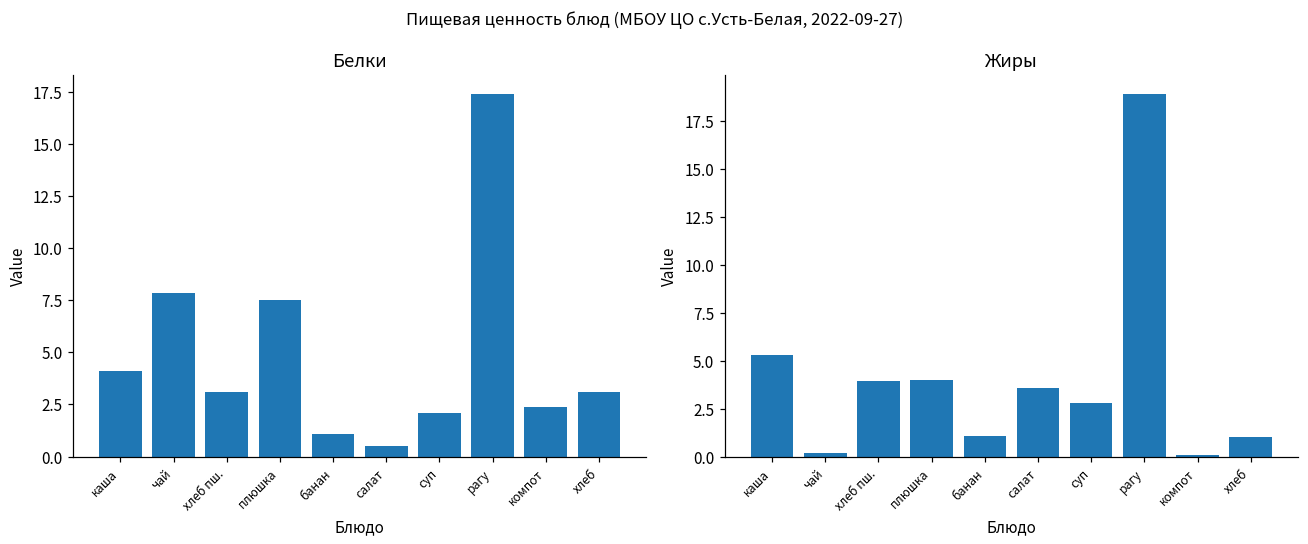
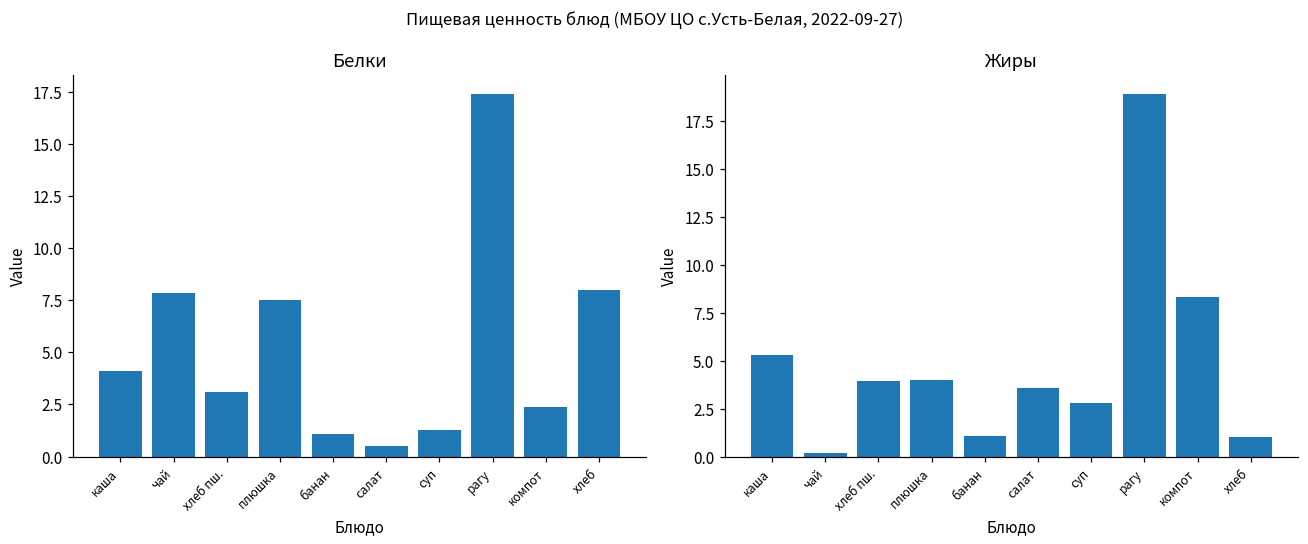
  {
    "Белки": {
      "каша": 4.1,
      "чай": 7.8,
      "хлеб пш.": 3.1,
      "плюшка": 7.5,
      "банан": 1.1,
      "салат": 0.5,
-     "суп": 2.1,
+     "суп": 1.3,
      "рагу": 17.4,
      "компот": 2.4,
-     "хлеб": 3.1
+     "хлеб": 8.0
    },
    "Жиры": {
      "каша": 5.3,
      "чай": 0.2,
      "хлеб пш.": 3.9,
      "плюшка": 4.0,
      "банан": 1.1,
      "салат": 3.6,
      "суп": 2.8,
      "рагу": 18.9,
-     "компот": 0.1,
+     "компот": 8.3,
      "хлеб": 1.0
    }
  }
